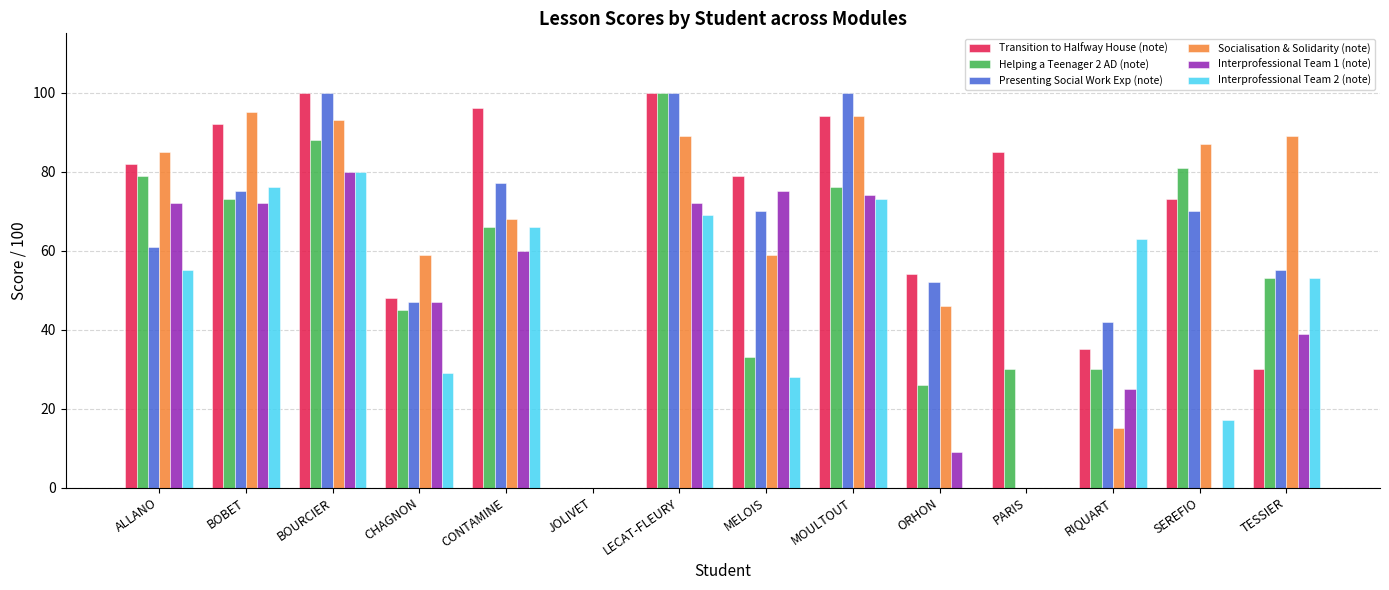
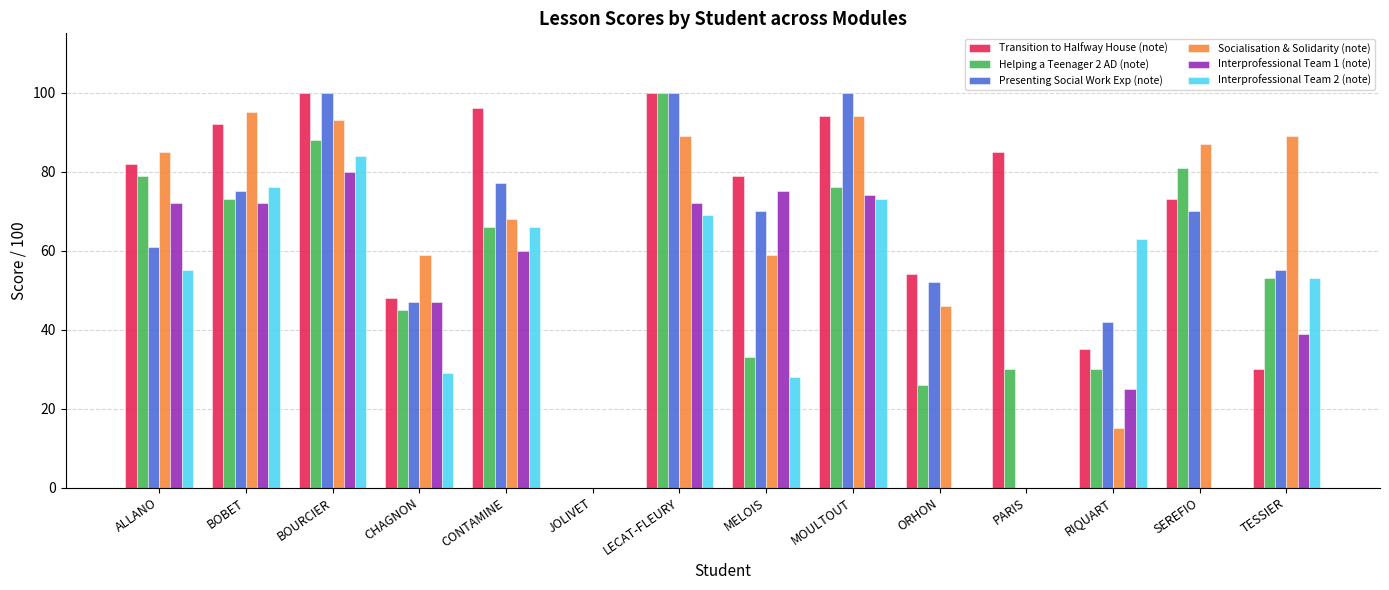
  {
    "Transition to Halfway House (note)": {
      "ALLANO": 82,
      "BOBET": 92,
      "BOURCIER": 100,
      "CHAGNON": 48,
      "CONTAMINE": 96,
      "JOLIVET": 0,
      "LECAT-FLEURY": 100,
      "MELOIS": 79,
      "MOULTOUT": 94,
      "ORHON": 54,
      "PARIS": 85,
      "RIQUART": 35,
      "SEREFIO": 73,
      "TESSIER": 30
    },
    "Helping a Teenager 2 AD (note)": {
      "ALLANO": 79,
      "BOBET": 73,
      "BOURCIER": 88,
      "CHAGNON": 45,
      "CONTAMINE": 66,
      "JOLIVET": 0,
      "LECAT-FLEURY": 100,
      "MELOIS": 33,
      "MOULTOUT": 76,
      "ORHON": 26,
      "PARIS": 30,
      "RIQUART": 30,
      "SEREFIO": 81,
      "TESSIER": 53
    },
    "Presenting Social Work Exp (note)": {
      "ALLANO": 61,
      "BOBET": 75,
      "BOURCIER": 100,
      "CHAGNON": 47,
      "CONTAMINE": 77,
      "JOLIVET": 0,
      "LECAT-FLEURY": 100,
      "MELOIS": 70,
      "MOULTOUT": 100,
      "ORHON": 52,
      "PARIS": 0,
      "RIQUART": 42,
      "SEREFIO": 70,
      "TESSIER": 55
    },
    "Socialisation & Solidarity (note)": {
      "ALLANO": 85,
      "BOBET": 95,
      "BOURCIER": 93,
      "CHAGNON": 59,
      "CONTAMINE": 68,
      "JOLIVET": 0,
      "LECAT-FLEURY": 89,
      "MELOIS": 59,
      "MOULTOUT": 94,
      "ORHON": 46,
      "PARIS": 0,
      "RIQUART": 15,
      "SEREFIO": 87,
      "TESSIER": 89
    },
    "Interprofessional Team 1 (note)": {
      "ALLANO": 72,
      "BOBET": 72,
      "BOURCIER": 80,
      "CHAGNON": 47,
      "CONTAMINE": 60,
      "JOLIVET": 0,
      "LECAT-FLEURY": 72,
      "MELOIS": 75,
      "MOULTOUT": 74,
-     "ORHON": 9,
+     "ORHON": 0,
      "PARIS": 0,
      "RIQUART": 25,
      "SEREFIO": 0,
      "TESSIER": 39
    },
    "Interprofessional Team 2 (note)": {
      "ALLANO": 55,
      "BOBET": 76,
-     "BOURCIER": 80,
+     "BOURCIER": 84,
      "CHAGNON": 29,
      "CONTAMINE": 66,
      "JOLIVET": 0,
      "LECAT-FLEURY": 69,
      "MELOIS": 28,
      "MOULTOUT": 73,
      "ORHON": 0,
      "PARIS": 0,
      "RIQUART": 63,
-     "SEREFIO": 17,
+     "SEREFIO": 0,
      "TESSIER": 53
    }
  }
